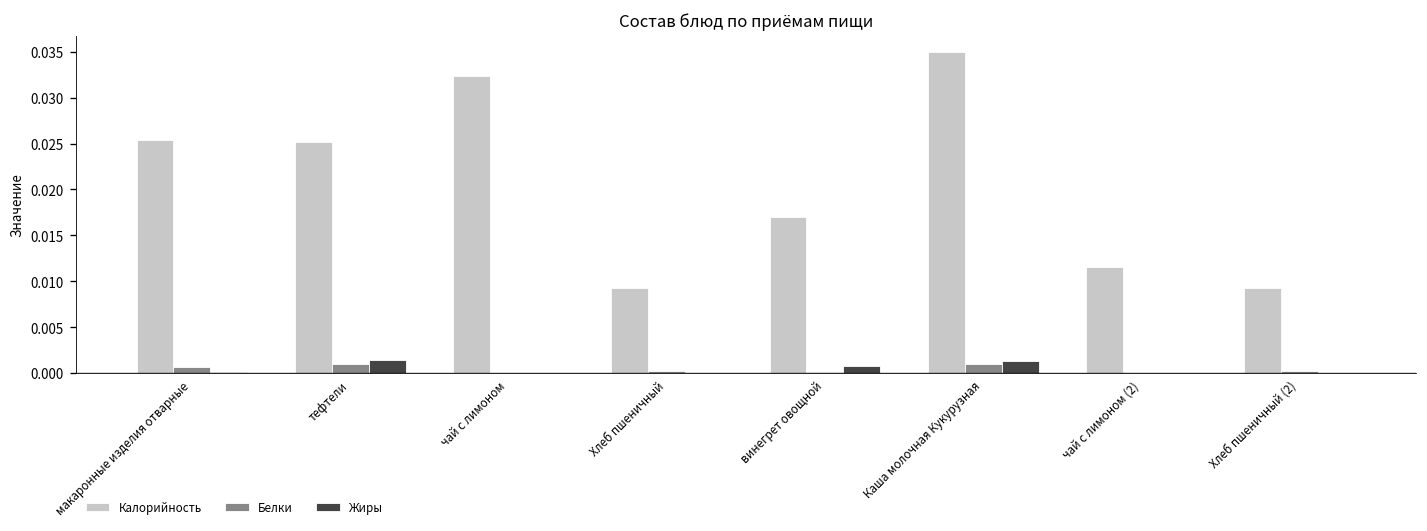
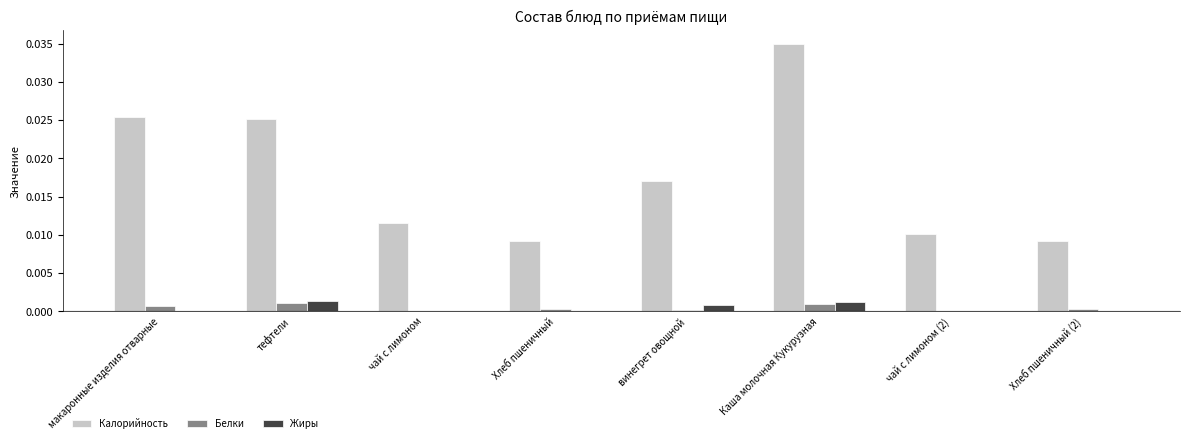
  {
    "Калорийность": {
      "макаронные изделия отварные": 0.025,
      "тефтели": 0.025,
-     "чай с лимоном": 0.032,
+     "чай с лимоном": 0.012,
      "Хлеб пшеничный": 0.009,
      "винегрет овощной": 0.017,
      "Каша молочная Кукурузная": 0.035,
-     "чай с лимоном (2)": 0.012,
+     "чай с лимоном (2)": 0.010,
      "Хлеб пшеничный (2)": 0.009
    },
    "Белки": {
      "макаронные изделия отварные": 0.001,
      "тефтели": 0.001,
      "чай с лимоном": 0.000,
      "Каша молочная Кукурузная": 0.001,
      "чай с лимоном (2)": 0.000
    },
    "Жиры": {
      "тефтели": 0.001,
      "чай с лимоном": 0.000,
      "Хлеб пшеничный": 0.000,
      "винегрет овощной": 0.001,
      "Каша молочная Кукурузная": 0.001,
      "чай с лимоном (2)": 0.000,
      "Хлеб пшеничный (2)": 0.000
    }
  }
